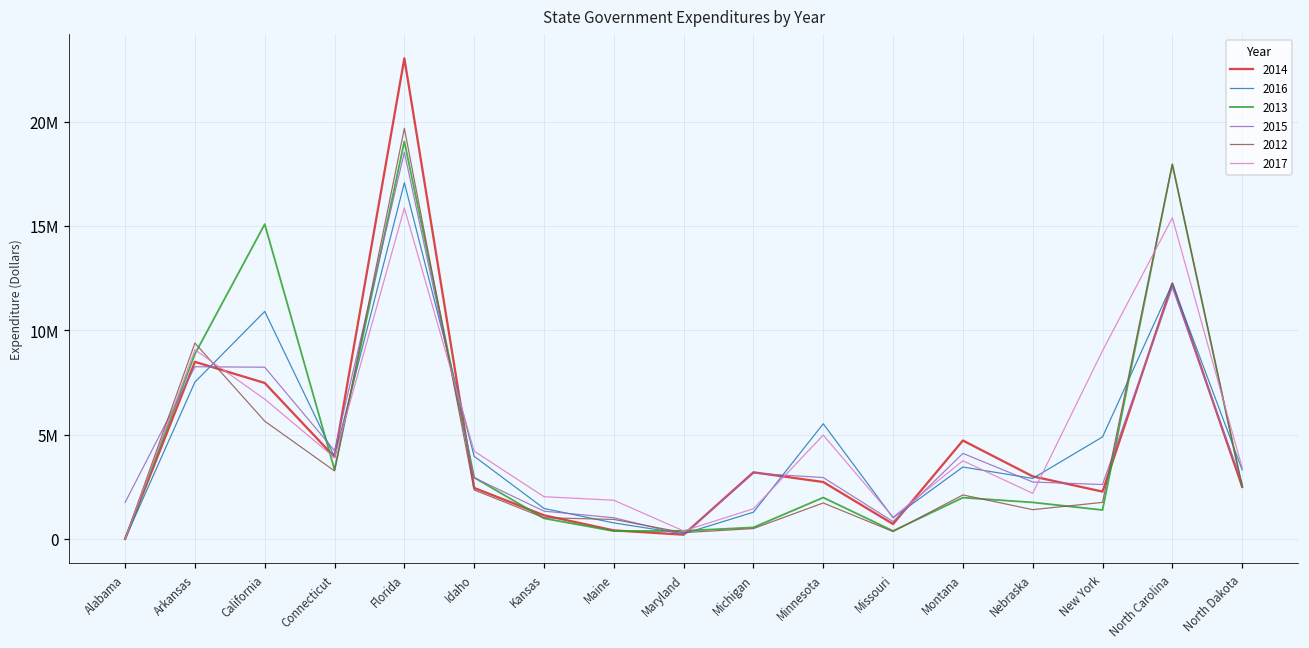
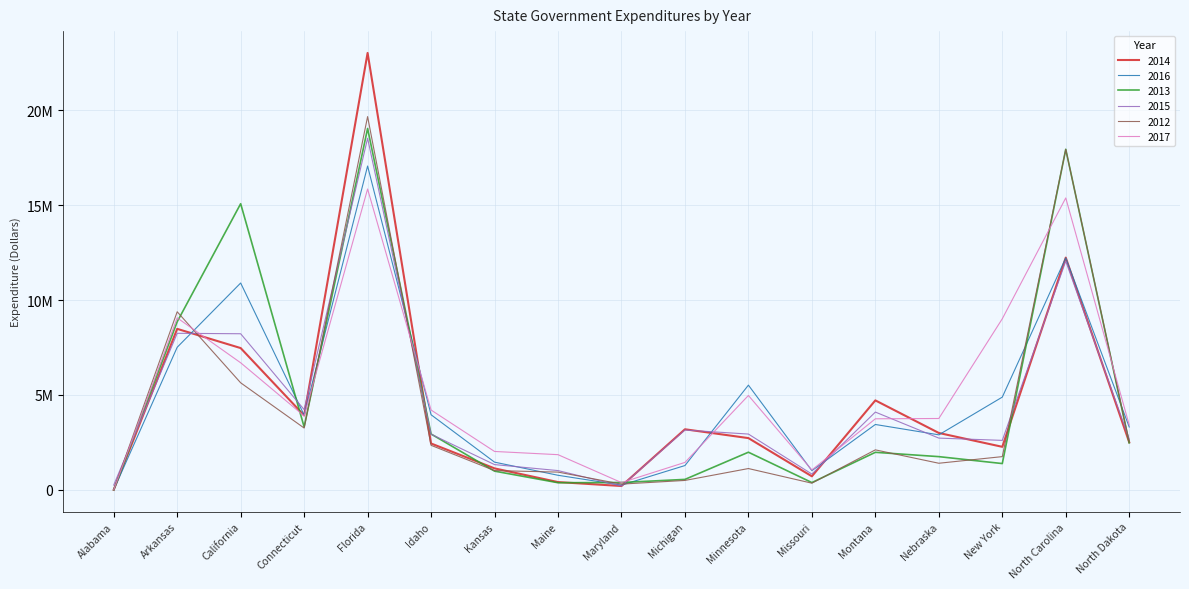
  {
    "2014": {
      "Arkansas": 8500000,
      "California": 7500000,
      "Florida": 23000000,
      "Minnesota": 2700000,
      "Montana": 4700000,
      "New York": 2300000
    },
    "2016": {
      "Arkansas": 7500000,
      "California": 10900000,
      "Florida": 17100000,
      "Idaho": 4000000,
      "Maine": 800000,
      "Michigan": 1300000,
      "Minnesota": 5500000,
      "Montana": 3400000,
      "New York": 4900000
    },
    "2013": {
      "Arkansas": 8900000,
      "California": 15100000,
      "Florida": 19000000,
      "Minnesota": 2000000,
      "Nebraska": 1700000,
      "New York": 1400000
    },
    "2015": {
-     "Alabama": 1700000,
+     "Alabama": 300000,
      "Arkansas": 8200000,
      "California": 8200000,
      "Connecticut": 4200000,
      "Florida": 18500000,
      "Minnesota": 2900000,
      "Montana": 4100000,
      "Nebraska": 2700000,
      "New York": 2600000,
      "North Carolina": 12100000,
      "North Dakota": 2700000
    },
    "2012": {
      "Arkansas": 9400000,
      "California": 5600000,
      "Florida": 19700000,
-     "Minnesota": 1700000,
+     "Minnesota": 1100000,
      "Nebraska": 1400000,
      "New York": 1700000
    },
    "2017": {
      "Arkansas": 9100000,
      "California": 6700000,
      "Florida": 15900000,
      "Idaho": 4200000,
      "Kansas": 2000000,
      "Maine": 1900000,
      "Michigan": 1400000,
      "Minnesota": 5000000,
      "Montana": 3700000,
-     "Nebraska": 2200000,
+     "Nebraska": 3800000,
      "New York": 9000000,
      "North Carolina": 15400000
    }
  }
